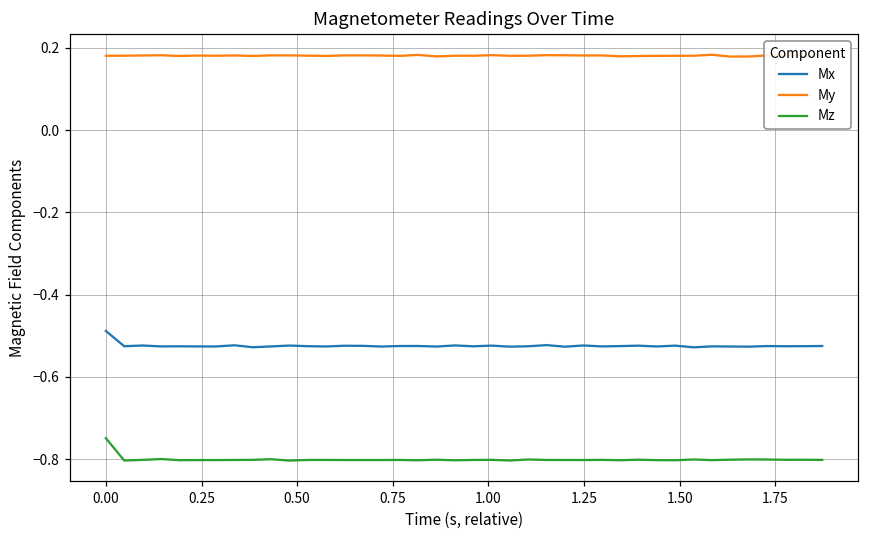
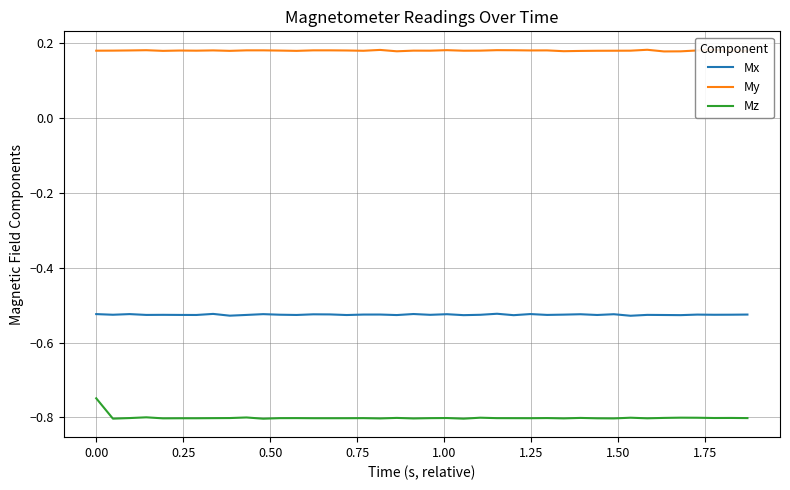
  {
    "Mx": {
-     "0.00": -0.49
+     "0.00": -0.52
    },
    "My": {
      "0.00": 0.18
    },
    "Mz": {
      "0.00": -0.75
    }
  }
